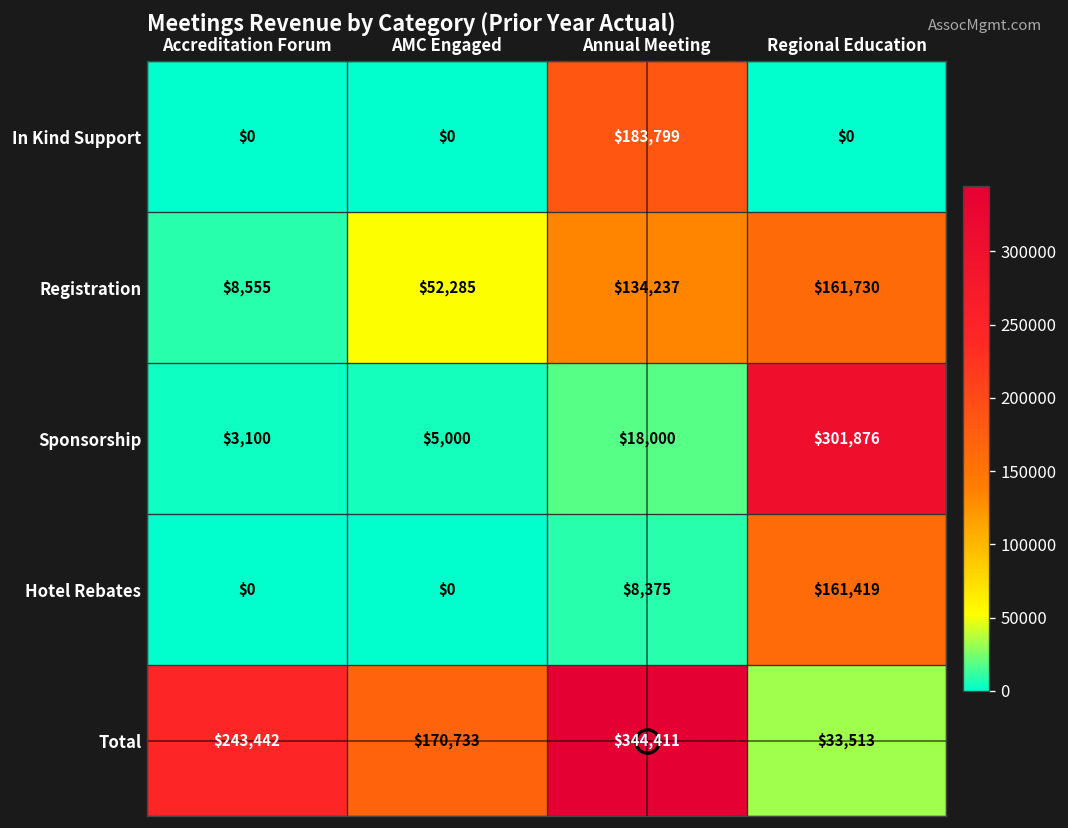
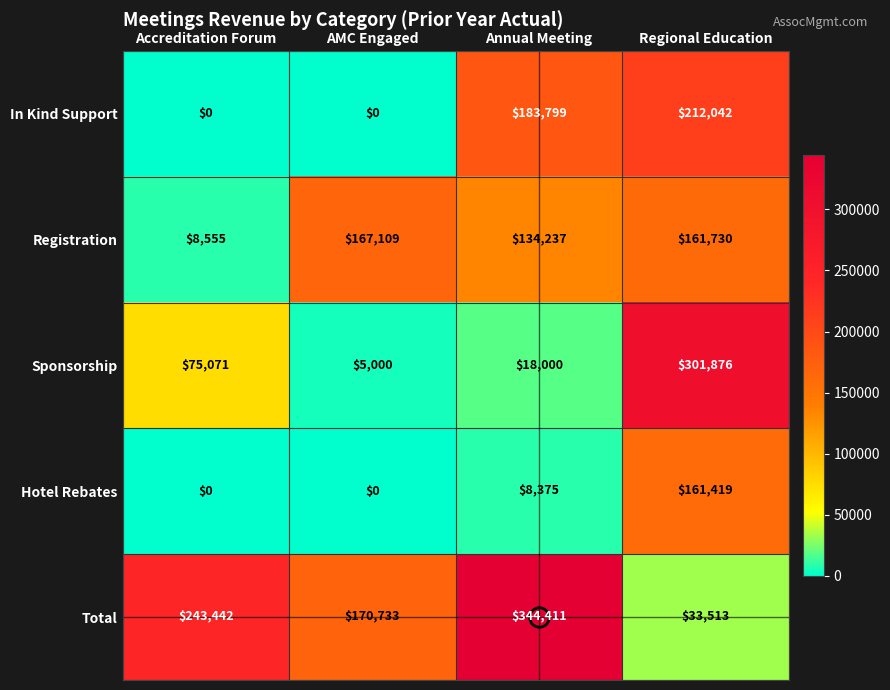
  {
    "In Kind Support": {
      "Accreditation Forum": "$0",
      "AMC Engaged": "$0",
      "Annual Meeting": "$183,799",
-     "Regional Education": "$0"
+     "Regional Education": "$212,042"
    },
    "Registration": {
      "Accreditation Forum": "$8,555",
-     "AMC Engaged": "$52,285",
+     "AMC Engaged": "$167,109",
      "Annual Meeting": "$134,237",
      "Regional Education": "$161,730"
    },
    "Sponsorship": {
-     "Accreditation Forum": "$3,100",
+     "Accreditation Forum": "$75,071",
      "AMC Engaged": "$5,000",
      "Annual Meeting": "$18,000",
      "Regional Education": "$301,876"
    },
    "Hotel Rebates": {
      "Accreditation Forum": "$0",
      "AMC Engaged": "$0",
      "Annual Meeting": "$8,375",
      "Regional Education": "$161,419"
    },
    "Total": {
      "Accreditation Forum": "$243,442",
      "AMC Engaged": "$170,733",
      "Regional Education": "$33,513"
    }
  }
